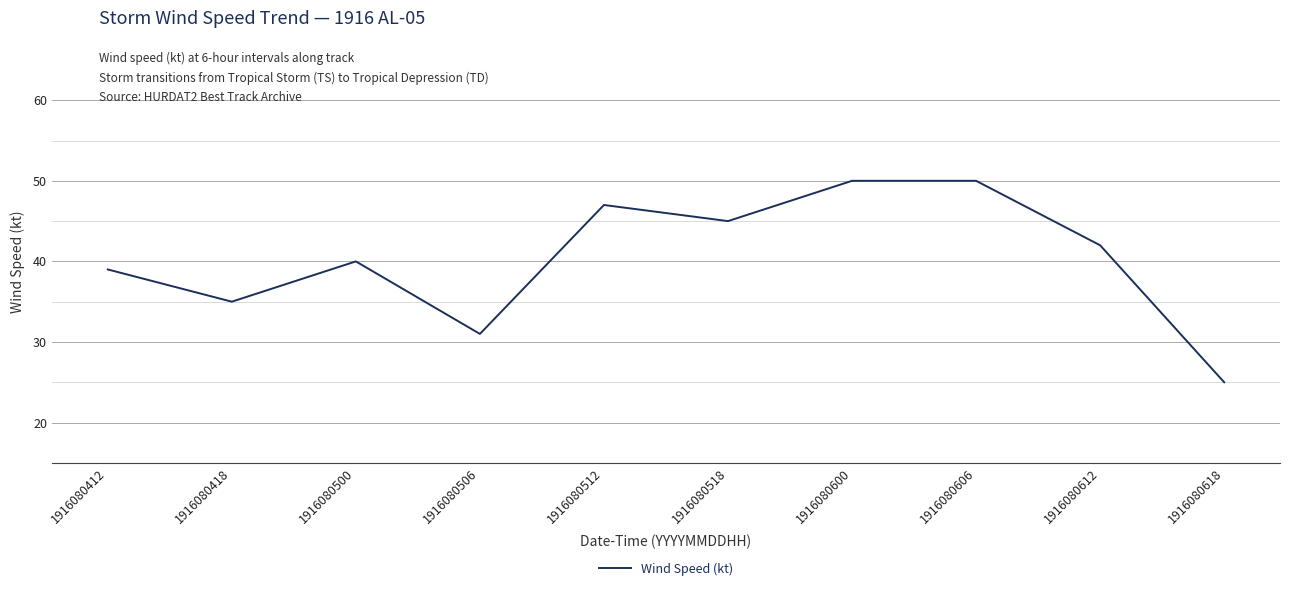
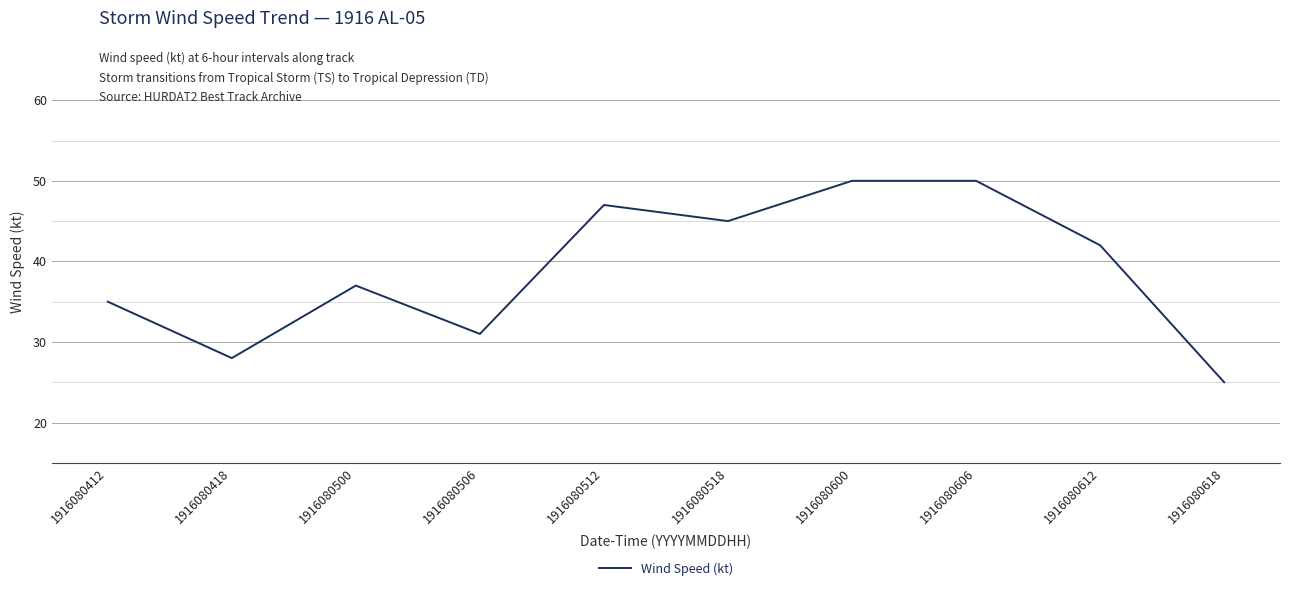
  {
-   "1916080412": 39,
-   "1916080418": 35,
-   "1916080500": 40,
+   "1916080412": 35,
+   "1916080418": 28,
+   "1916080500": 37,
    "1916080506": 31,
    "1916080512": 47,
    "1916080518": 45,
    "1916080600": 50,
    "1916080606": 50,
    "1916080612": 42,
    "1916080618": 25
  }
